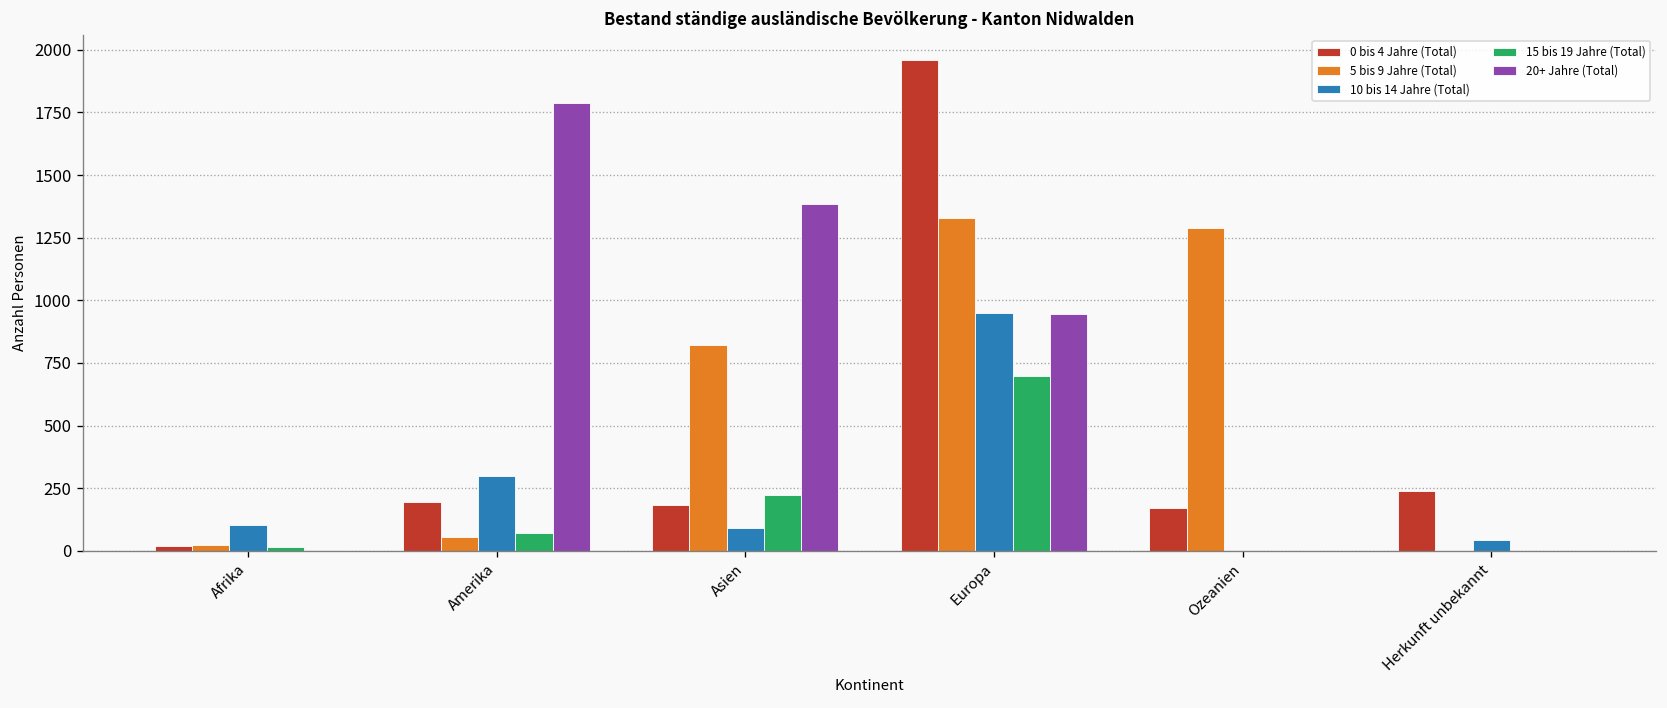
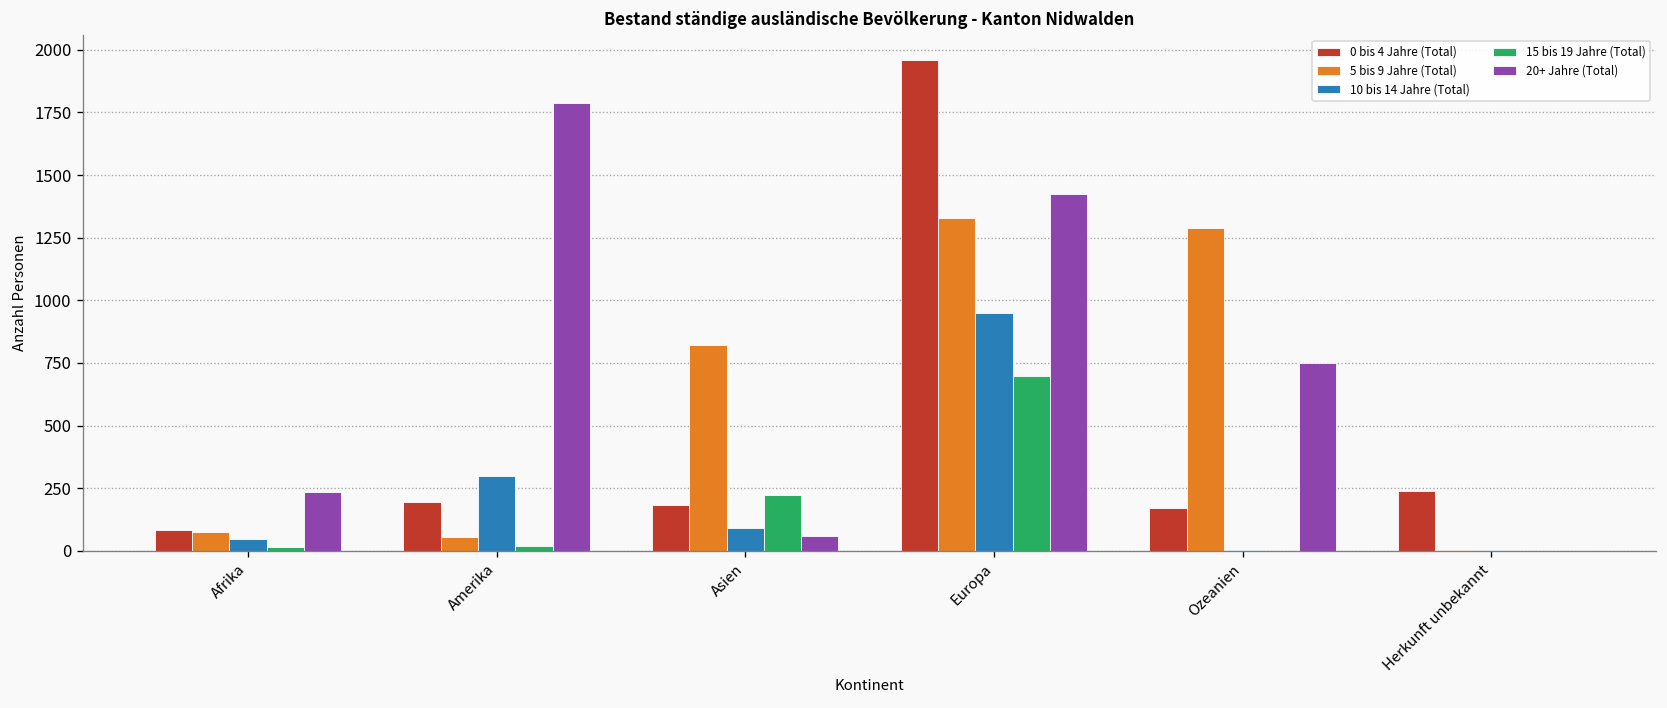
  {
    "0 bis 4 Jahre (Total)": {
-     "Afrika": 20,
+     "Afrika": 80,
      "Amerika": 190,
      "Asien": 190,
      "Europa": 1960,
      "Ozeanien": 170,
      "Herkunft unbekannt": 240
    },
    "5 bis 9 Jahre (Total)": {
-     "Afrika": 20,
+     "Afrika": 80,
      "Amerika": 60,
      "Asien": 820,
      "Europa": 1330,
      "Ozeanien": 1290
    },
    "10 bis 14 Jahre (Total)": {
-     "Afrika": 100,
+     "Afrika": 50,
      "Amerika": 300,
      "Asien": 90,
      "Europa": 950,
-     "Herkunft unbekannt": 40
+     "Herkunft unbekannt": 0
    },
    "15 bis 19 Jahre (Total)": {
      "Afrika": 10,
-     "Amerika": 70,
+     "Amerika": 20,
      "Asien": 230,
      "Europa": 700,
      "Ozeanien": 0,
      "Herkunft unbekannt": 0
    },
    "20+ Jahre (Total)": {
-     "Afrika": 10,
+     "Afrika": 240,
      "Amerika": 1790,
-     "Asien": 1390,
-     "Europa": 950,
-     "Ozeanien": 0,
+     "Asien": 60,
+     "Europa": 1420,
+     "Ozeanien": 750,
      "Herkunft unbekannt": 0
    }
  }
